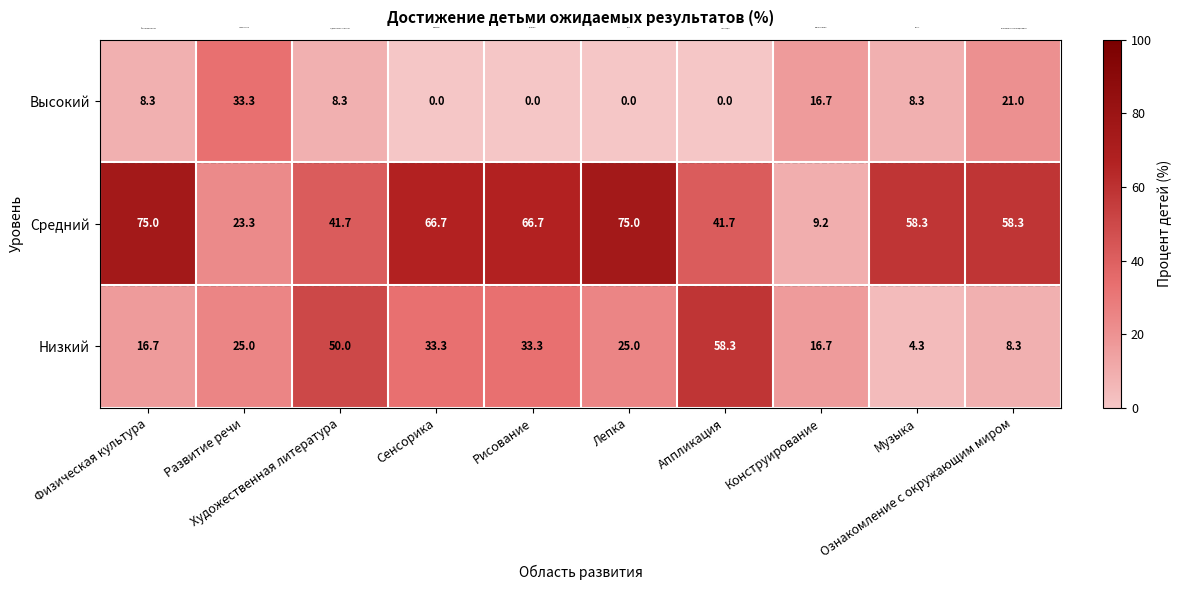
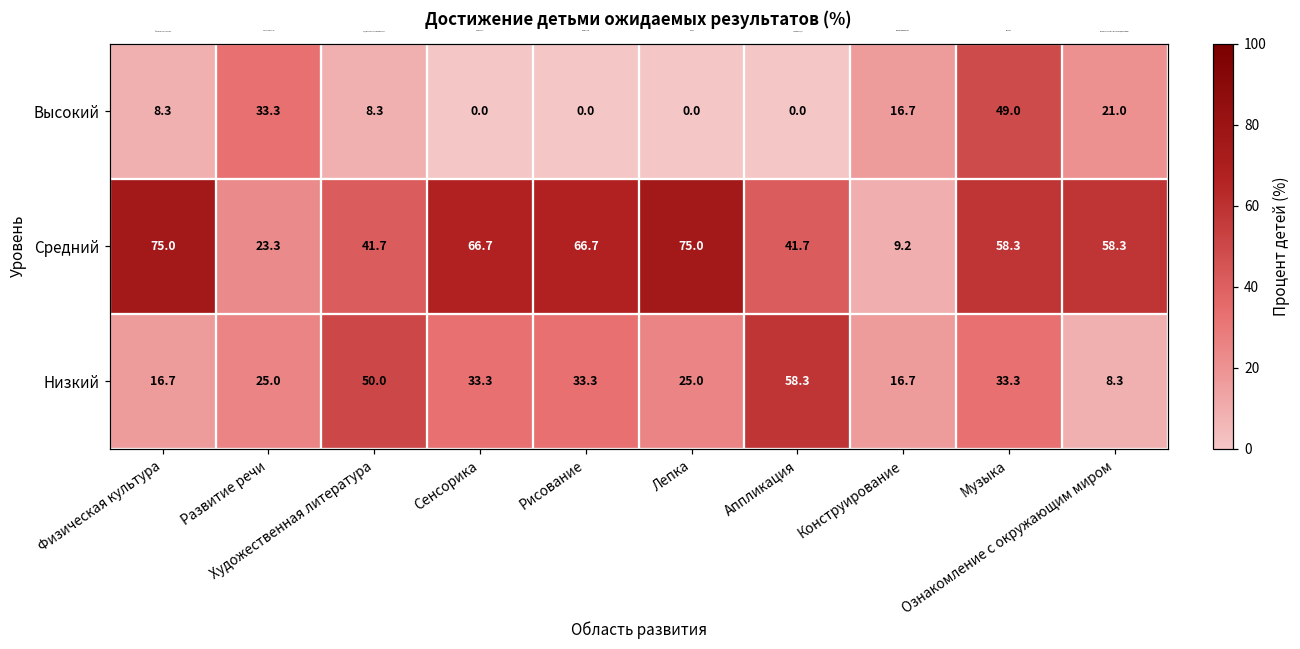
  {
    "Высокий": {
      "Физическая культура": 8.3,
      "Развитие речи": 33.3,
      "Художественная литература": 8.3,
      "Сенсорика": 0.0,
      "Рисование": 0.0,
      "Лепка": 0.0,
      "Аппликация": 0.0,
      "Конструирование": 16.7,
-     "Музыка": 8.3,
+     "Музыка": 49.0,
      "Ознакомление с окружающим миром": 21.0
    },
    "Средний": {
      "Физическая культура": 75.0,
      "Развитие речи": 23.3,
      "Художественная литература": 41.7,
      "Сенсорика": 66.7,
      "Рисование": 66.7,
      "Лепка": 75.0,
      "Аппликация": 41.7,
      "Конструирование": 9.2,
      "Музыка": 58.3,
      "Ознакомление с окружающим миром": 58.3
    },
    "Низкий": {
      "Физическая культура": 16.7,
      "Развитие речи": 25.0,
      "Художественная литература": 50.0,
      "Сенсорика": 33.3,
      "Рисование": 33.3,
      "Лепка": 25.0,
      "Аппликация": 58.3,
      "Конструирование": 16.7,
-     "Музыка": 4.3,
+     "Музыка": 33.3,
      "Ознакомление с окружающим миром": 8.3
    }
  }
